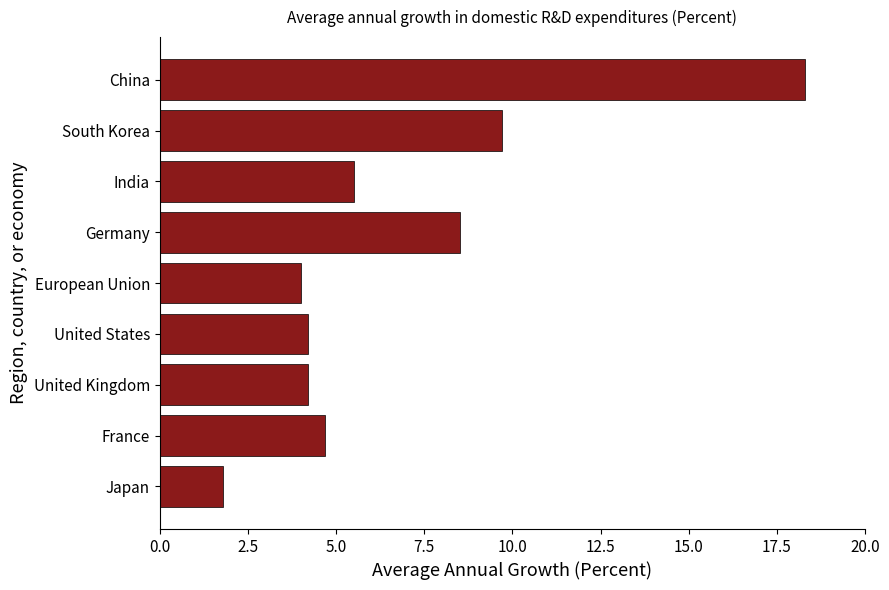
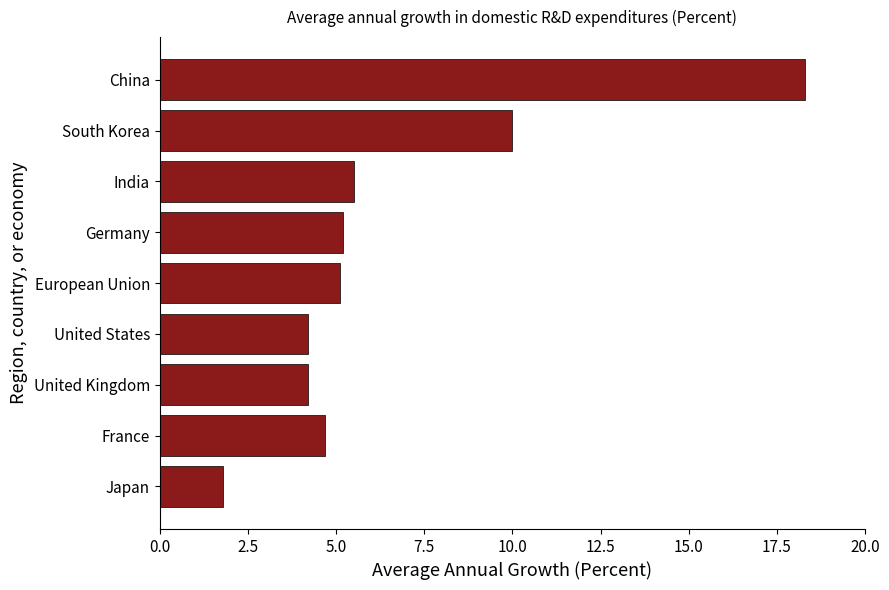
  {
    "China": 18.3,
-   "South Korea": 9.7,
+   "South Korea": 10.0,
    "India": 5.5,
-   "Germany": 8.5,
-   "European Union": 4.0,
+   "Germany": 5.2,
+   "European Union": 5.1,
    "United States": 4.2,
    "United Kingdom": 4.2,
    "France": 4.7,
    "Japan": 1.8
  }
